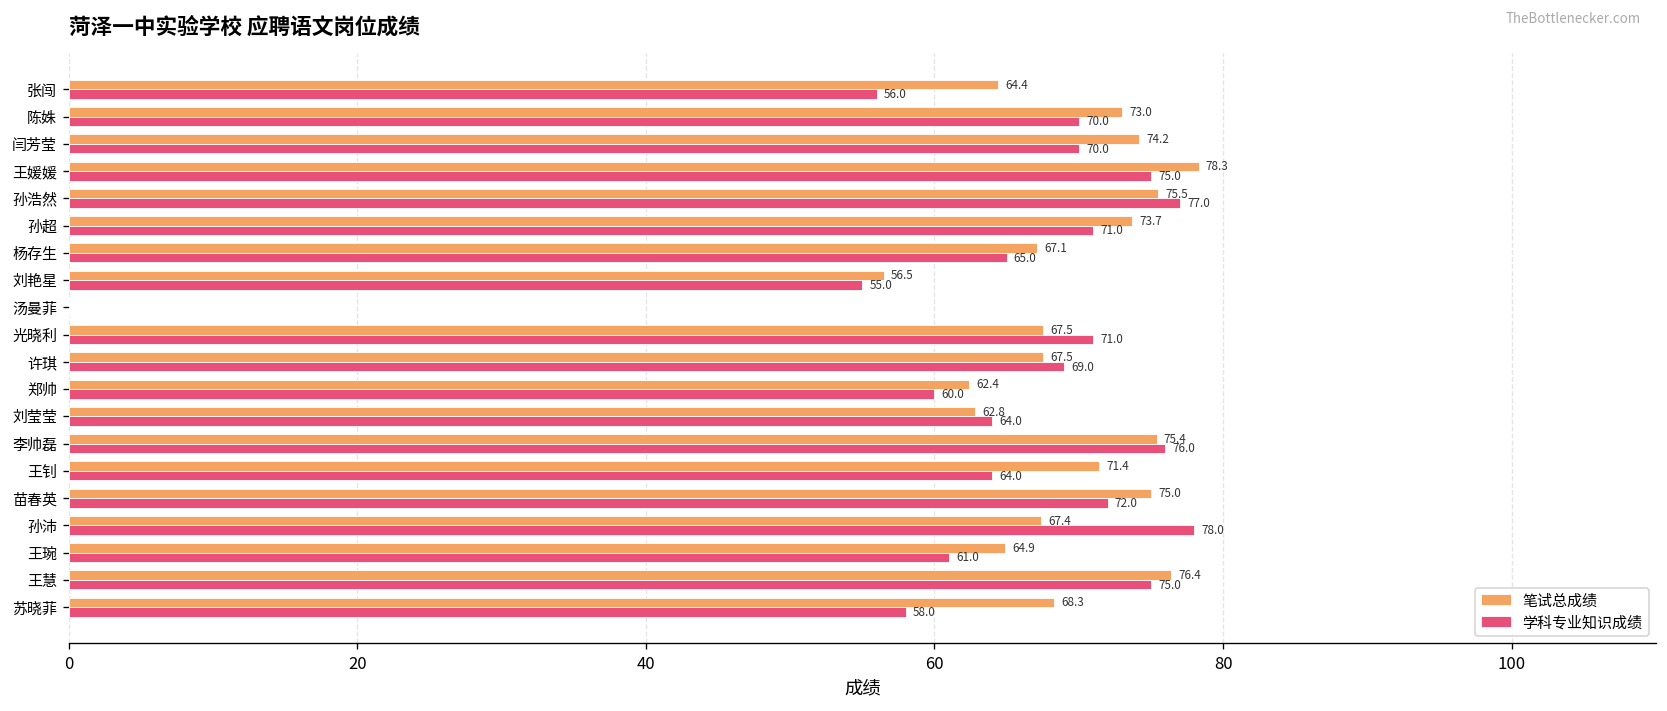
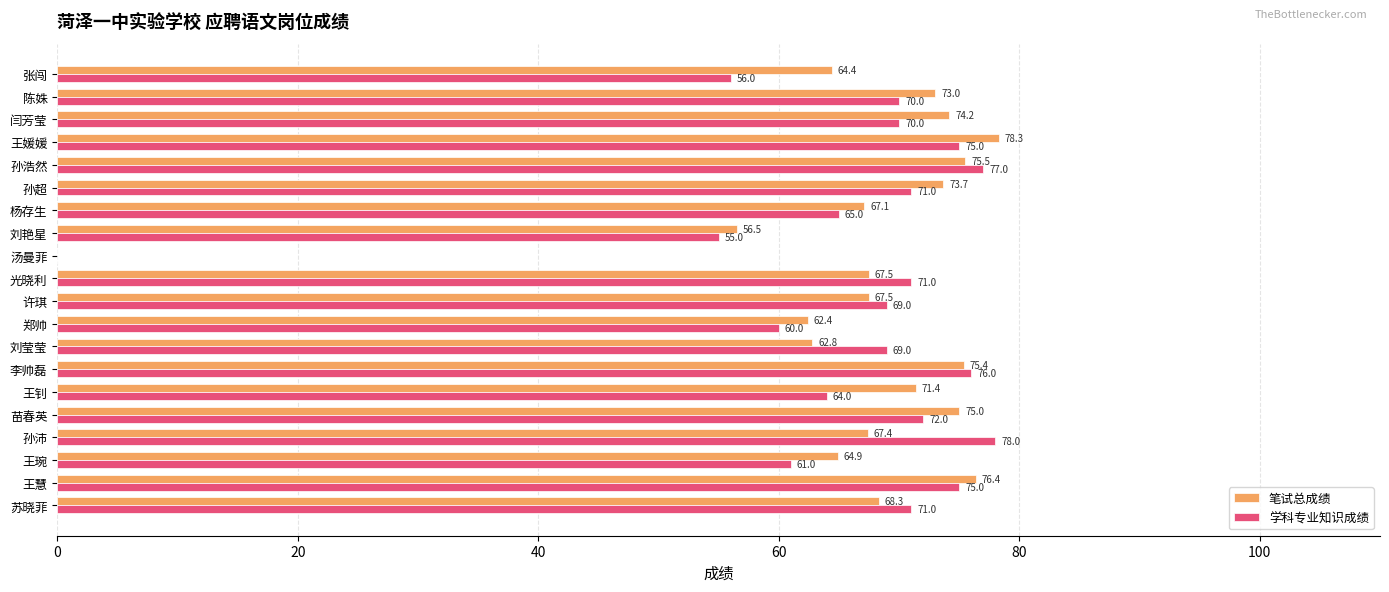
  {
    "笔试总成绩": {
      "张闯": 64.4,
      "陈姝": 73.0,
      "闫芳莹": 74.2,
      "王媛媛": 78.3,
      "孙浩然": 75.5,
      "孙超": 73.7,
      "杨存生": 67.1,
      "刘艳星": 56.5,
      "光晓利": 67.5,
      "许琪": 67.5,
      "郑帅": 62.4,
      "刘莹莹": 62.8,
      "李帅磊": 75.4,
      "王钊": 71.4,
      "苗春英": 75.0,
      "孙沛": 67.4,
      "王琬": 64.9,
      "王慧": 76.4,
      "苏晓菲": 68.3
    },
    "学科专业知识成绩": {
      "张闯": 56.0,
      "陈姝": 70.0,
      "闫芳莹": 70.0,
      "王媛媛": 75.0,
      "孙浩然": 77.0,
      "孙超": 71.0,
      "杨存生": 65.0,
      "刘艳星": 55.0,
      "光晓利": 71.0,
      "许琪": 69.0,
      "郑帅": 60.0,
-     "刘莹莹": 64.0,
+     "刘莹莹": 69.0,
      "李帅磊": 76.0,
      "王钊": 64.0,
      "苗春英": 72.0,
      "孙沛": 78.0,
      "王琬": 61.0,
      "王慧": 75.0,
-     "苏晓菲": 58.0
+     "苏晓菲": 71.0
    }
  }
